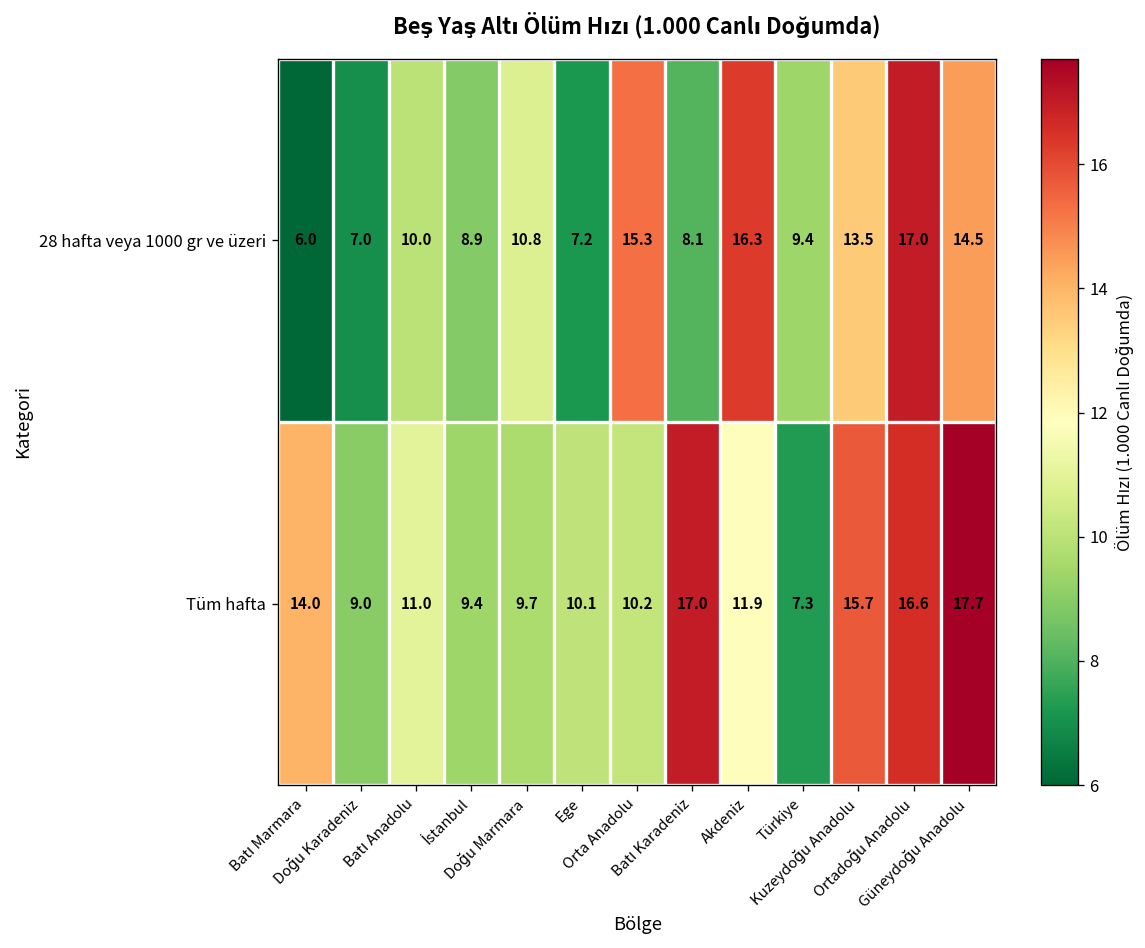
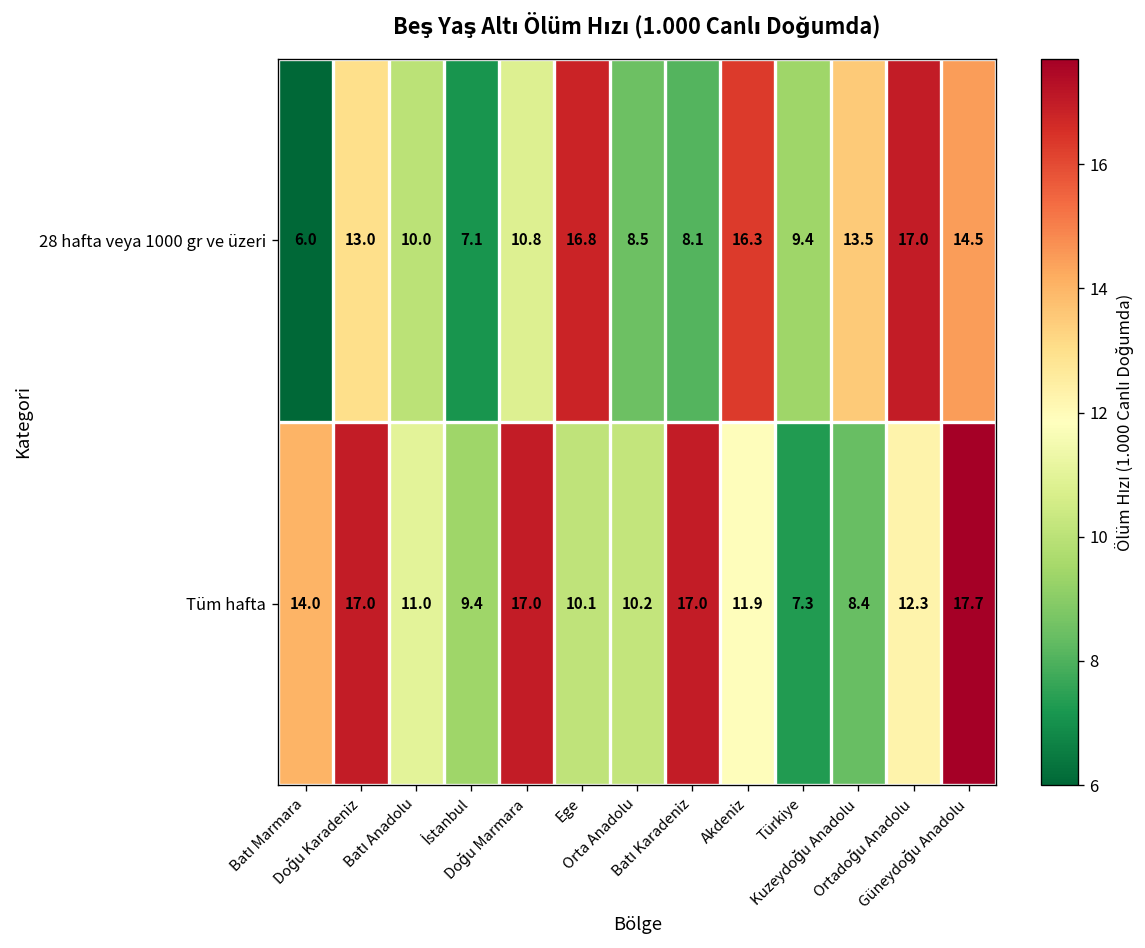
  {
    "28 hafta veya 1000 gr ve üzeri": {
      "Batı Marmara": 6.0,
-     "Doğu Karadeniz": 7.0,
+     "Doğu Karadeniz": 13.0,
      "Batı Anadolu": 10.0,
-     "İstanbul": 8.9,
+     "İstanbul": 7.1,
      "Doğu Marmara": 10.8,
-     "Ege": 7.2,
-     "Orta Anadolu": 15.3,
+     "Ege": 16.8,
+     "Orta Anadolu": 8.5,
      "Batı Karadeniz": 8.1,
      "Akdeniz": 16.3,
      "Türkiye": 9.4,
      "Kuzeydoğu Anadolu": 13.5,
      "Ortadoğu Anadolu": 17.0,
      "Güneydoğu Anadolu": 14.5
    },
    "Tüm hafta": {
      "Batı Marmara": 14.0,
-     "Doğu Karadeniz": 9.0,
+     "Doğu Karadeniz": 17.0,
      "Batı Anadolu": 11.0,
      "İstanbul": 9.4,
-     "Doğu Marmara": 9.7,
+     "Doğu Marmara": 17.0,
      "Ege": 10.1,
      "Orta Anadolu": 10.2,
      "Batı Karadeniz": 17.0,
      "Akdeniz": 11.9,
      "Türkiye": 7.3,
-     "Kuzeydoğu Anadolu": 15.7,
-     "Ortadoğu Anadolu": 16.6,
+     "Kuzeydoğu Anadolu": 8.4,
+     "Ortadoğu Anadolu": 12.3,
      "Güneydoğu Anadolu": 17.7
    }
  }
